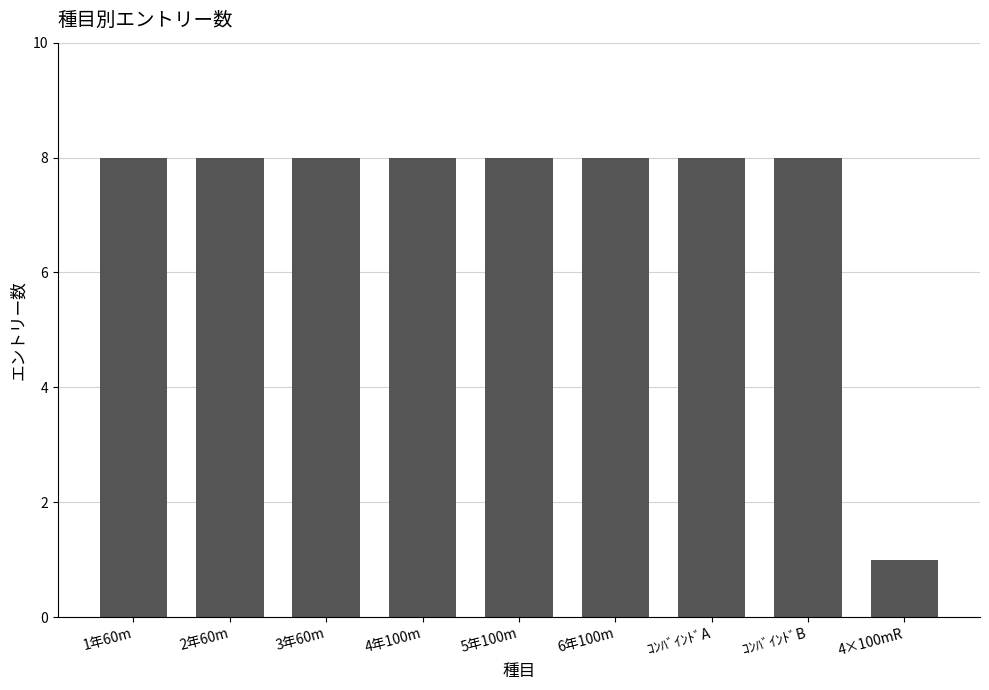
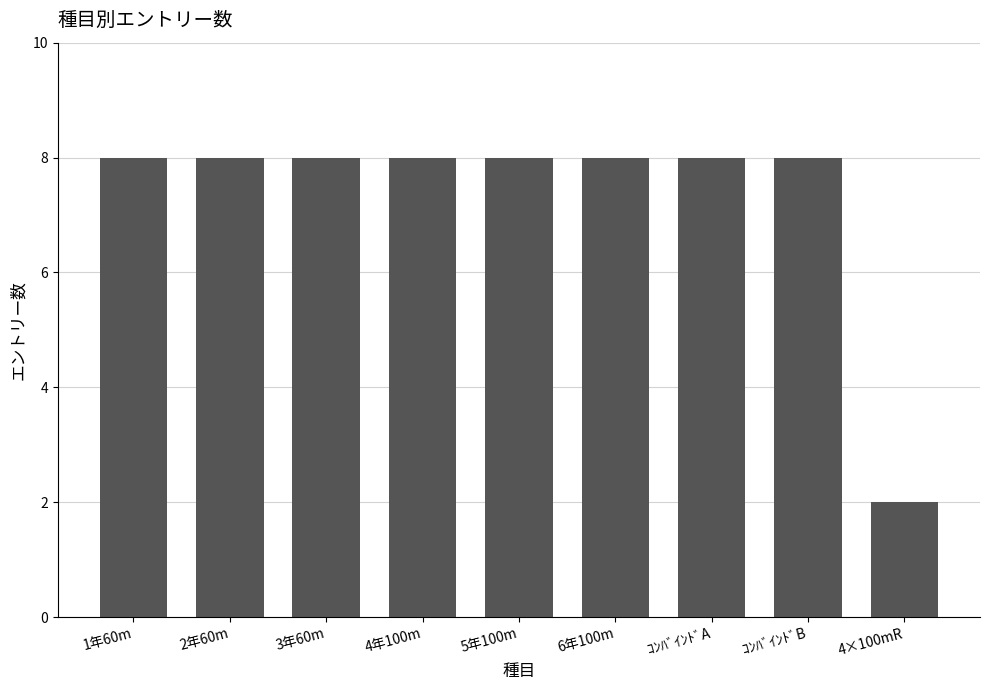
  {
    "1年60m": 8,
    "2年60m": 8,
    "3年60m": 8,
    "4年100m": 8,
    "5年100m": 8,
    "6年100m": 8,
    "ｺﾝﾊﾞｲﾝﾄﾞA": 8,
    "ｺﾝﾊﾞｲﾝﾄﾞB": 8,
-   "4×100mR": 1
+   "4×100mR": 2
  }
